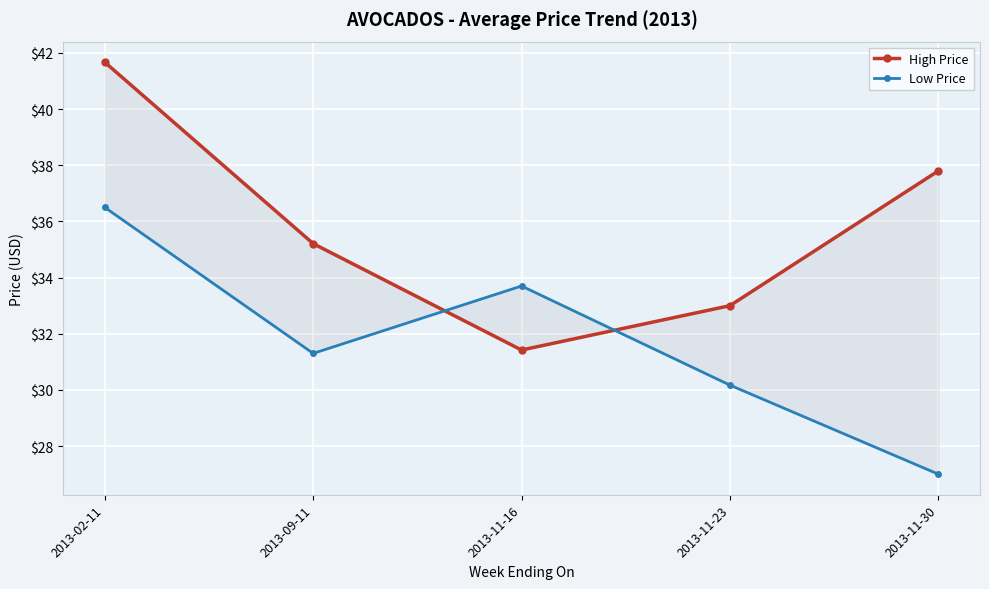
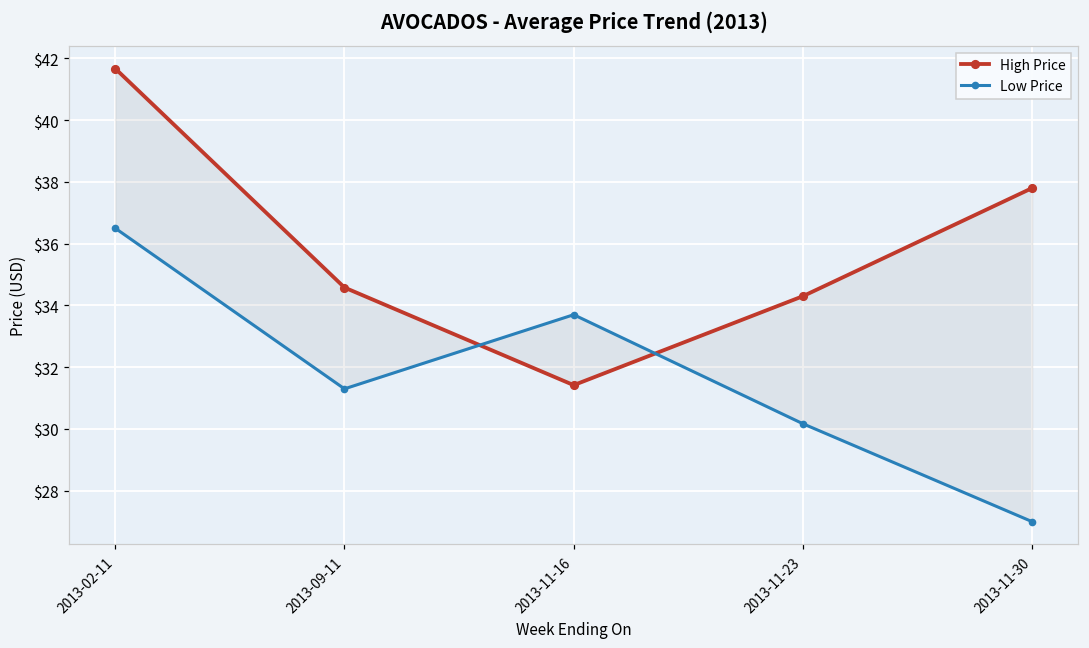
  {
    "High Price": {
-     "2013-09-11": "$35.2",
+     "2013-09-11": "$34.6",
      "2013-11-16": "$31.4",
-     "2013-11-23": "$33.0"
+     "2013-11-23": "$34.3"
    },
    "Low Price": {
      "2013-02-11": "$36.5",
      "2013-09-11": "$31.3",
      "2013-11-23": "$30.2",
      "2013-11-30": "$27.0"
    }
  }
